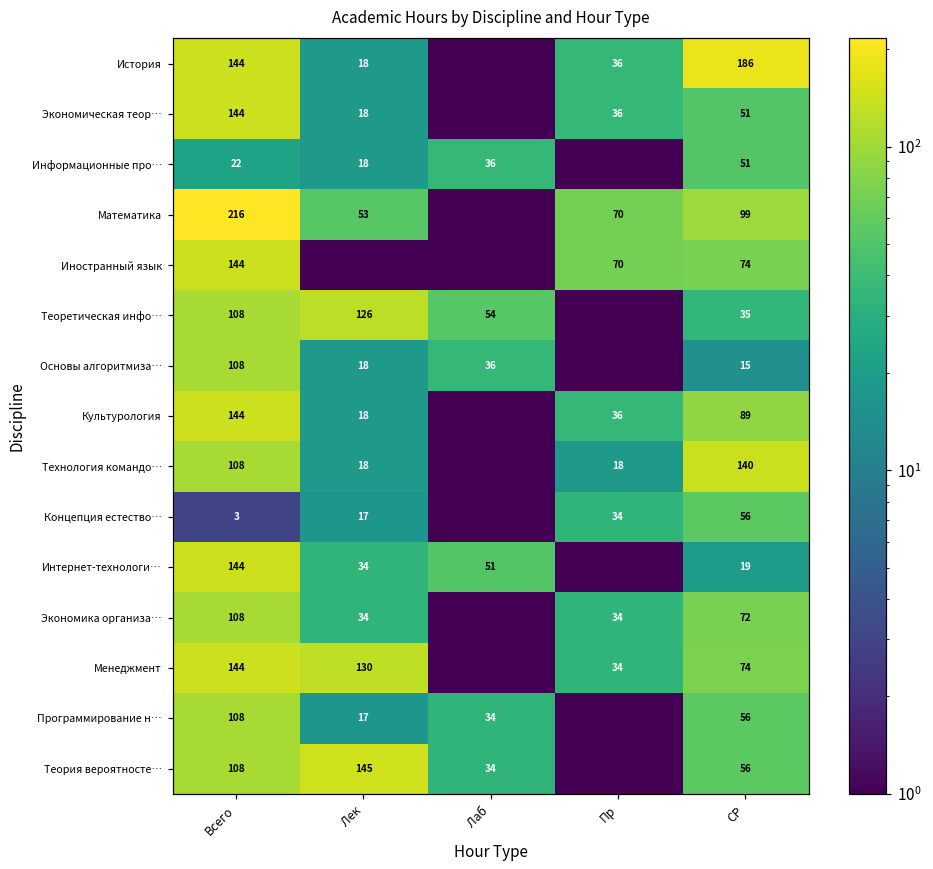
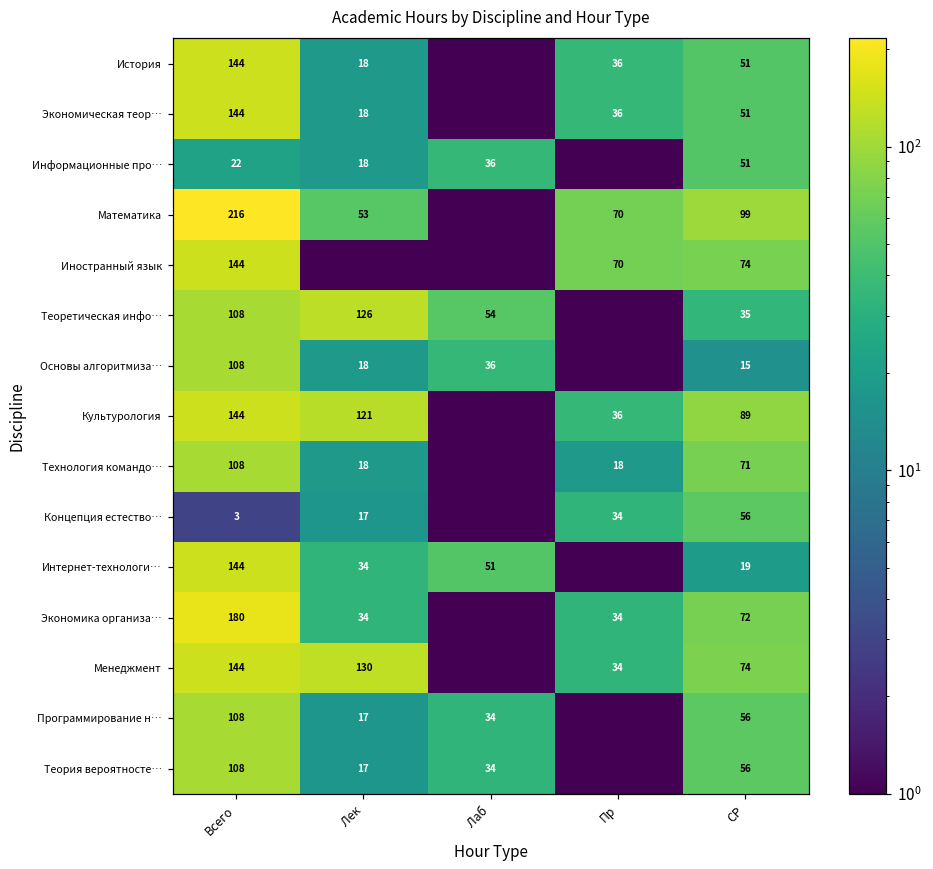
  {
    "История": {
      "Всего": 144,
      "Лек": 18,
      "Пр": 36,
-     "СР": 186
+     "СР": 51
    },
    "Экономическая теор…": {
      "Всего": 144,
      "Лек": 18,
      "Пр": 36,
      "СР": 51
    },
    "Информационные про…": {
      "Всего": 22,
      "Лек": 18,
      "Лаб": 36,
      "СР": 51
    },
    "Математика": {
      "Всего": 216,
      "Лек": 53,
      "Пр": 70,
      "СР": 99
    },
    "Иностранный язык": {
      "Всего": 144,
      "Пр": 70,
      "СР": 74
    },
    "Теоретическая инфо…": {
      "Всего": 108,
      "Лек": 126,
      "Лаб": 54,
      "СР": 35
    },
    "Основы алгоритмиза…": {
      "Всего": 108,
      "Лек": 18,
      "Лаб": 36,
      "СР": 15
    },
    "Культурология": {
      "Всего": 144,
-     "Лек": 18,
+     "Лек": 121,
      "Пр": 36,
      "СР": 89
    },
    "Технология командо…": {
      "Всего": 108,
      "Лек": 18,
      "Пр": 18,
-     "СР": 140
+     "СР": 71
    },
    "Концепция естество…": {
      "Всего": 3,
      "Лек": 17,
      "Пр": 34,
      "СР": 56
    },
    "Интернет-технологи…": {
      "Всего": 144,
      "Лек": 34,
      "Лаб": 51,
      "СР": 19
    },
    "Экономика организа…": {
-     "Всего": 108,
+     "Всего": 180,
      "Лек": 34,
      "Пр": 34,
      "СР": 72
    },
    "Менеджмент": {
      "Всего": 144,
      "Лек": 130,
      "Пр": 34,
      "СР": 74
    },
    "Программирование н…": {
      "Всего": 108,
      "Лек": 17,
      "Лаб": 34,
      "СР": 56
    },
    "Теория вероятносте…": {
      "Всего": 108,
-     "Лек": 145,
+     "Лек": 17,
      "Лаб": 34,
      "СР": 56
    }
  }
